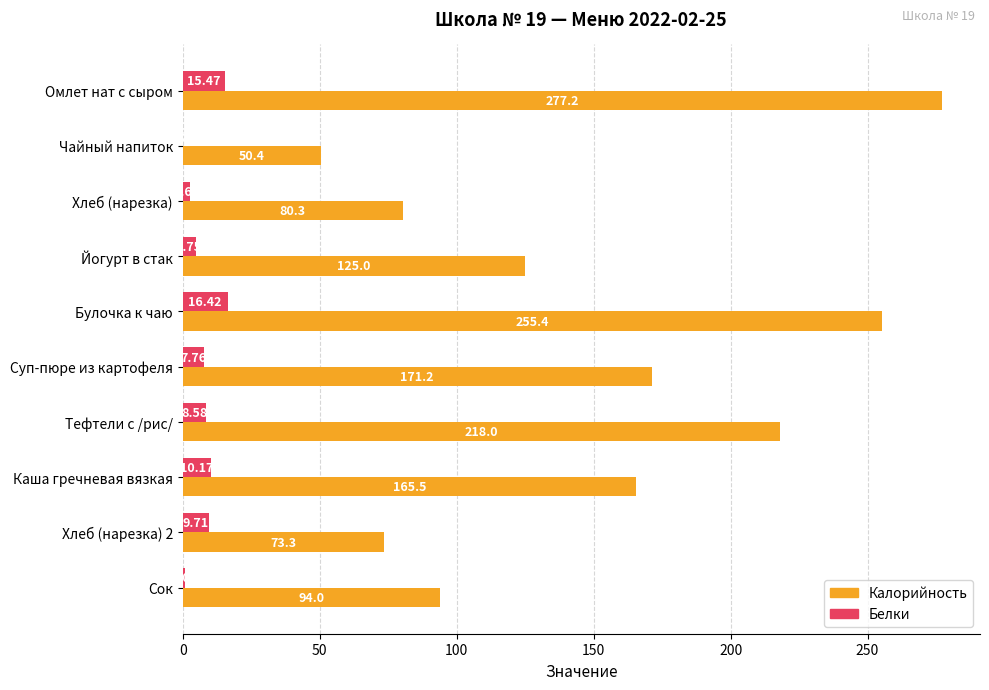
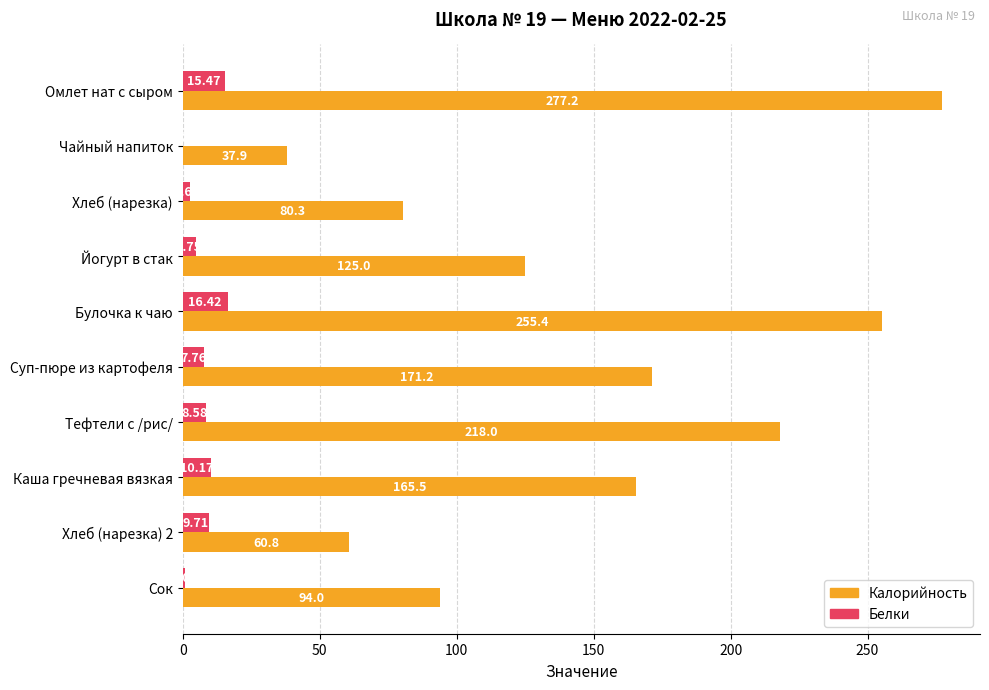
  {
    "Калорийность": {
      "Омлет нат с сыром": 277.2,
-     "Чайный напиток": 50.4,
+     "Чайный напиток": 37.9,
      "Хлеб (нарезка)": 80.3,
      "Йогурт в стак": 125.0,
      "Булочка к чаю": 255.4,
      "Суп-пюре из картофеля": 171.2,
      "Тефтели с /рис/": 218.0,
      "Каша гречневая вязкая": 165.5,
-     "Хлеб (нарезка) 2": 73.3,
+     "Хлеб (нарезка) 2": 60.8,
      "Сок": 94.0
    },
    "Белки": {
      "Омлет нат с сыром": 15.47,
      "Булочка к чаю": 16.42,
      "Суп-пюре из картофеля": 7.76,
      "Тефтели с /рис/": 8.58,
      "Каша гречневая вязкая": 10.17,
      "Хлеб (нарезка) 2": 9.71
    }
  }
